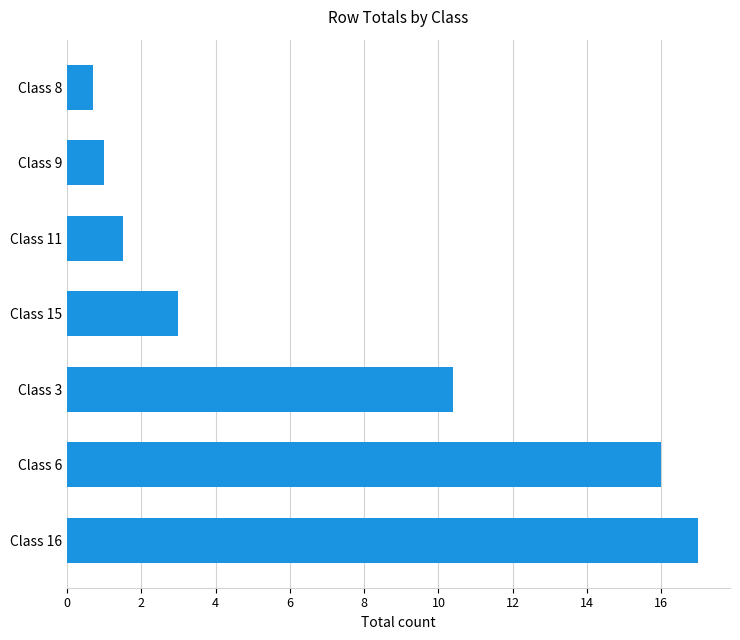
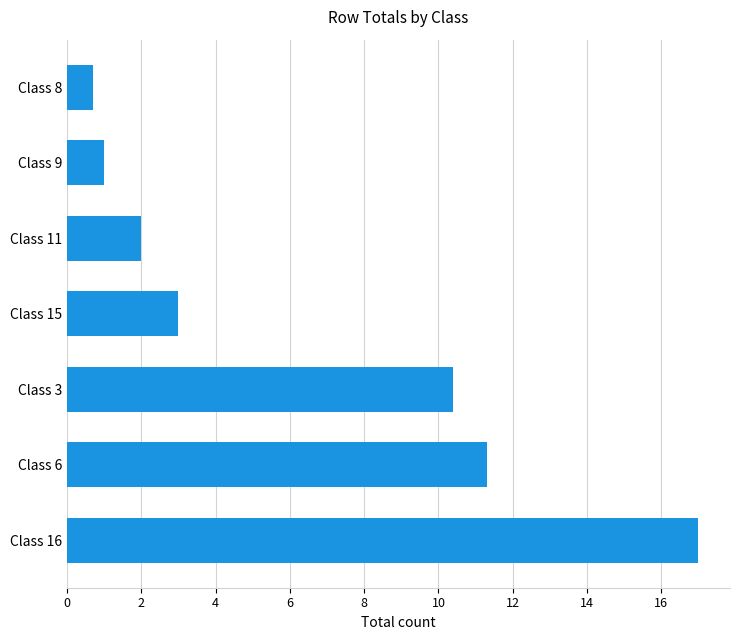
  {
    "Class 8": 0.7,
    "Class 9": 1.0,
-   "Class 11": 1.5,
+   "Class 11": 2.0,
    "Class 15": 3.0,
    "Class 3": 10.4,
-   "Class 6": 16.0,
+   "Class 6": 11.3,
    "Class 16": 17.0
  }
